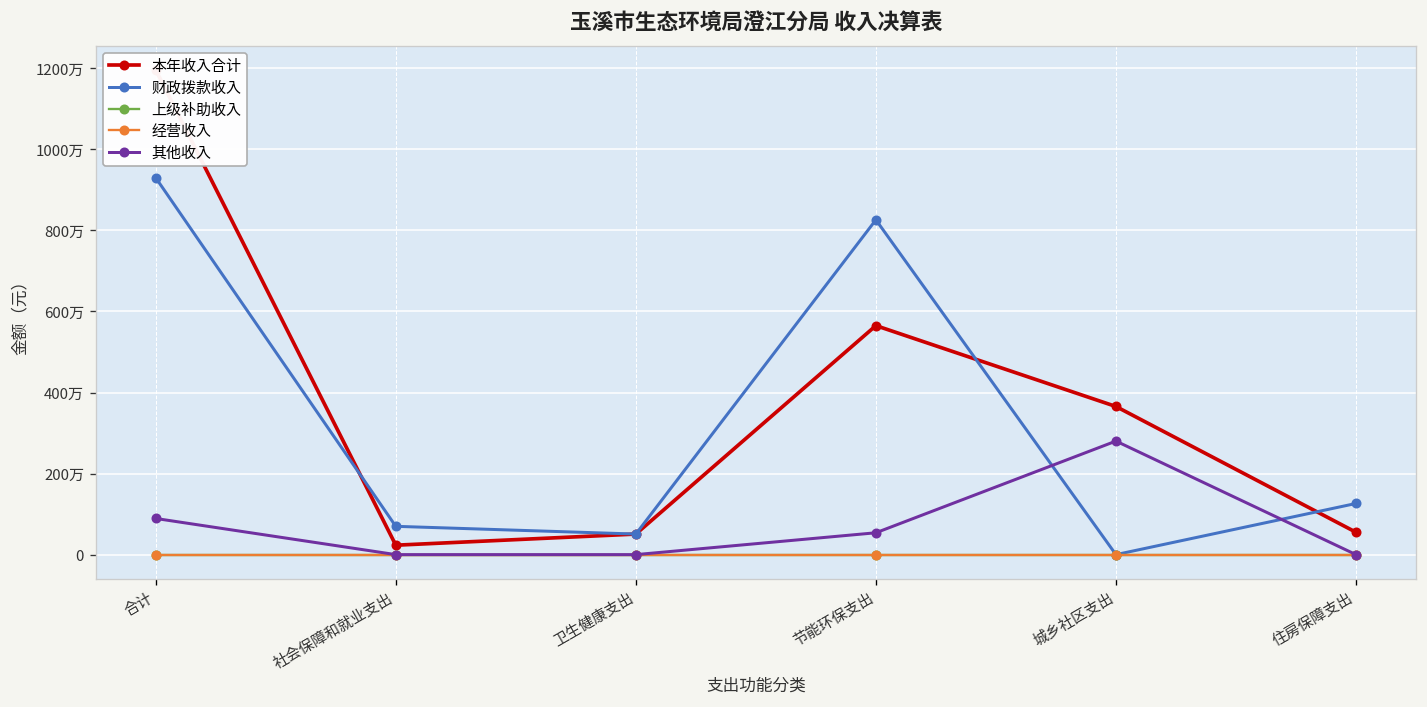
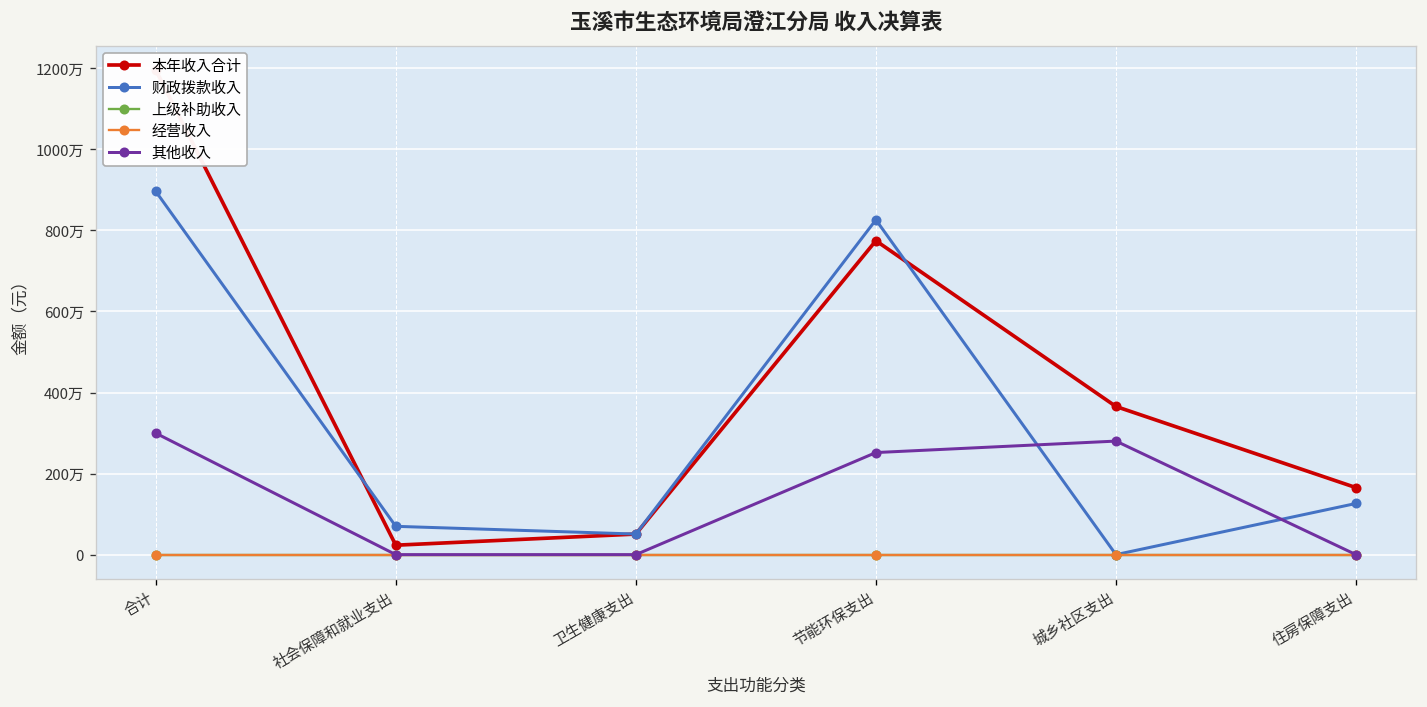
  {
    "本年收入合计": {
      "社会保障和就业支出": "20万",
-     "节能环保支出": "570万",
+     "节能环保支出": "770万",
      "城乡社区支出": "370万",
-     "住房保障支出": "60万"
+     "住房保障支出": "170万"
    },
    "财政拨款收入": {
-     "合计": "930万",
+     "合计": "900万",
      "社会保障和就业支出": "70万",
      "节能环保支出": "830万",
      "住房保障支出": "130万"
    },
    "经营收入": {
      "合计": "0万",
      "节能环保支出": "0万"
    },
    "其他收入": {
-     "合计": "90万",
-     "节能环保支出": "50万",
+     "合计": "300万",
+     "节能环保支出": "250万",
      "城乡社区支出": "280万"
    }
  }
